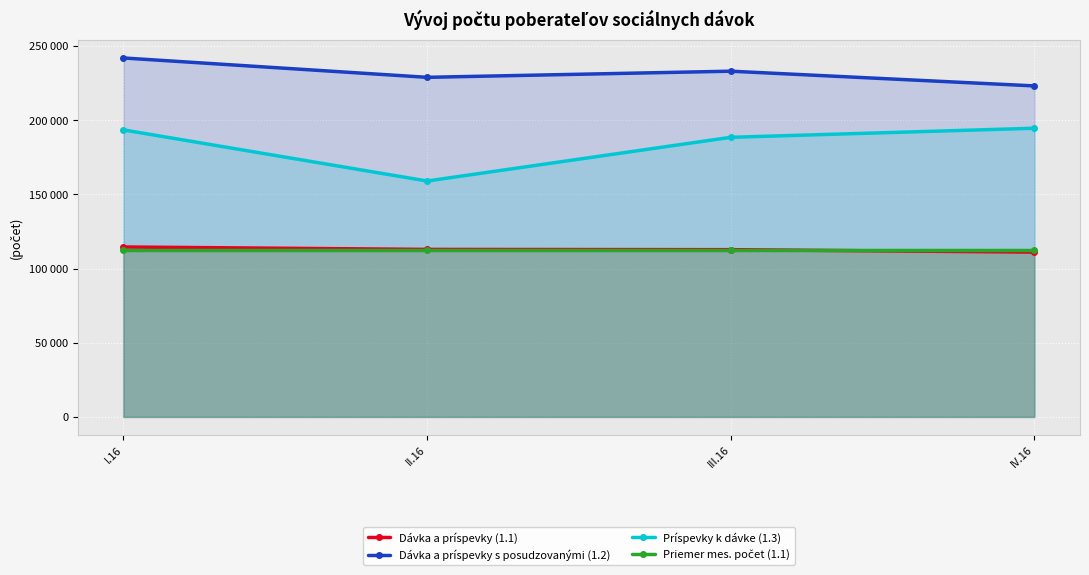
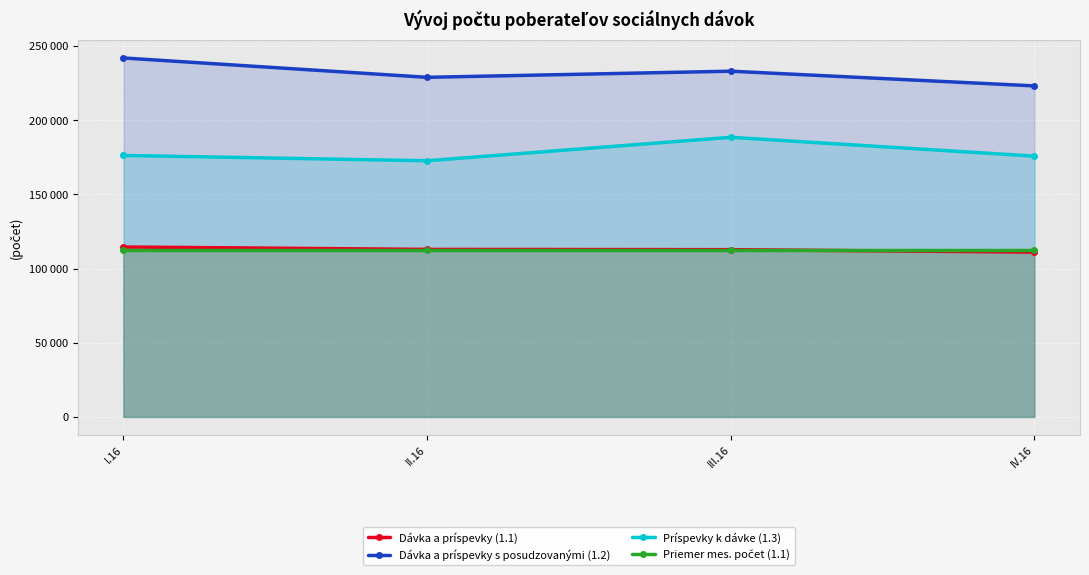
  {
    "Dávka a príspevky (1.1)": {
      "I.16": 115000
    },
    "Dávka a príspevky s posudzovanými (1.2)": {
      "I.16": 242000,
      "II.16": 229000,
      "III.16": 233000,
      "IV.16": 223000
    },
    "Príspevky k dávke (1.3)": {
-     "I.16": 194000,
-     "II.16": 159000,
+     "I.16": 176000,
+     "II.16": 173000,
      "III.16": 189000,
-     "IV.16": 195000
+     "IV.16": 176000
    },
    "Priemer mes. počet (1.1)": {
      "I.16": 113000
    }
  }
